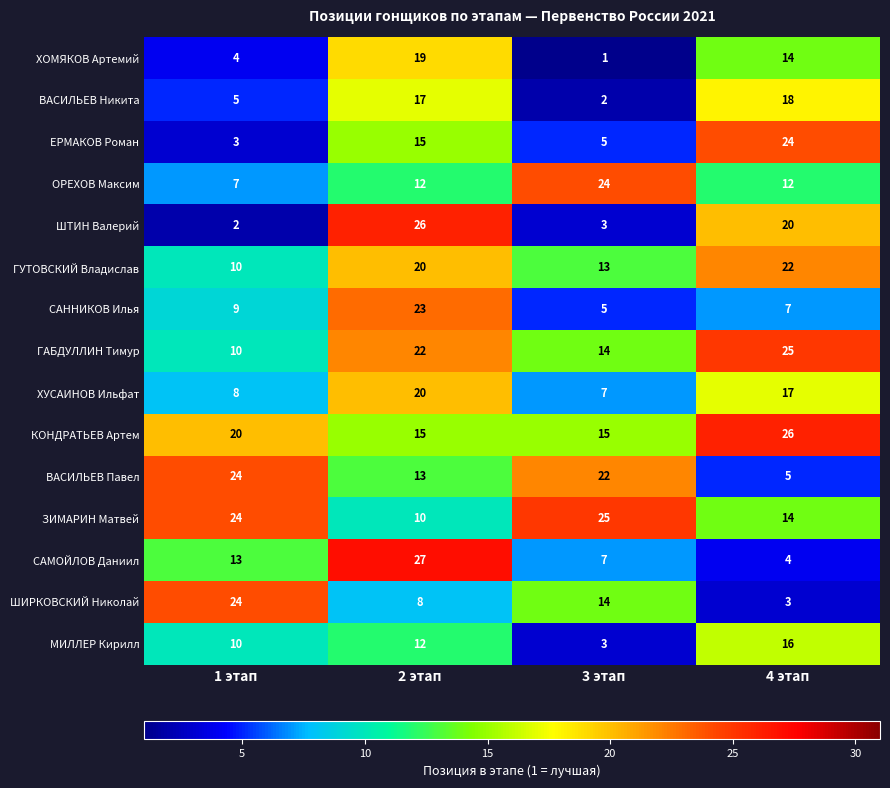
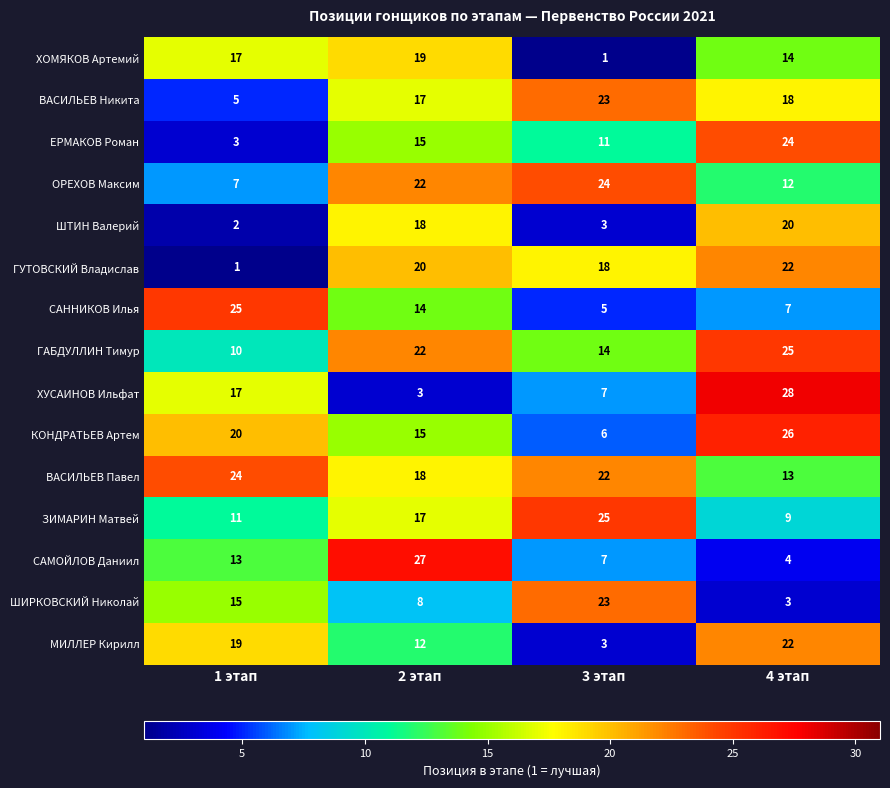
  {
    "ХОМЯКОВ Артемий": {
-     "1 этап": 4,
+     "1 этап": 17,
      "2 этап": 19,
      "3 этап": 1,
      "4 этап": 14
    },
    "ВАСИЛЬЕВ Никита": {
      "1 этап": 5,
      "2 этап": 17,
-     "3 этап": 2,
+     "3 этап": 23,
      "4 этап": 18
    },
    "ЕРМАКОВ Роман": {
      "1 этап": 3,
      "2 этап": 15,
-     "3 этап": 5,
+     "3 этап": 11,
      "4 этап": 24
    },
    "ОРЕХОВ Максим": {
      "1 этап": 7,
-     "2 этап": 12,
+     "2 этап": 22,
      "3 этап": 24,
      "4 этап": 12
    },
    "ШТИН Валерий": {
      "1 этап": 2,
-     "2 этап": 26,
+     "2 этап": 18,
      "3 этап": 3,
      "4 этап": 20
    },
    "ГУТОВСКИЙ Владислав": {
-     "1 этап": 10,
+     "1 этап": 1,
      "2 этап": 20,
-     "3 этап": 13,
+     "3 этап": 18,
      "4 этап": 22
    },
    "САННИКОВ Илья": {
-     "1 этап": 9,
-     "2 этап": 23,
+     "1 этап": 25,
+     "2 этап": 14,
      "3 этап": 5,
      "4 этап": 7
    },
    "ГАБДУЛЛИН Тимур": {
      "1 этап": 10,
      "2 этап": 22,
      "3 этап": 14,
      "4 этап": 25
    },
    "ХУСАИНОВ Ильфат": {
-     "1 этап": 8,
-     "2 этап": 20,
+     "1 этап": 17,
+     "2 этап": 3,
      "3 этап": 7,
-     "4 этап": 17
+     "4 этап": 28
    },
    "КОНДРАТЬЕВ Артем": {
      "1 этап": 20,
      "2 этап": 15,
-     "3 этап": 15,
+     "3 этап": 6,
      "4 этап": 26
    },
    "ВАСИЛЬЕВ Павел": {
      "1 этап": 24,
-     "2 этап": 13,
+     "2 этап": 18,
      "3 этап": 22,
-     "4 этап": 5
+     "4 этап": 13
    },
    "ЗИМАРИН Матвей": {
-     "1 этап": 24,
-     "2 этап": 10,
+     "1 этап": 11,
+     "2 этап": 17,
      "3 этап": 25,
-     "4 этап": 14
+     "4 этап": 9
    },
    "САМОЙЛОВ Даниил": {
      "1 этап": 13,
      "2 этап": 27,
      "3 этап": 7,
      "4 этап": 4
    },
    "ШИРКОВСКИЙ Николай": {
-     "1 этап": 24,
+     "1 этап": 15,
      "2 этап": 8,
-     "3 этап": 14,
+     "3 этап": 23,
      "4 этап": 3
    },
    "МИЛЛЕР Кирилл": {
-     "1 этап": 10,
+     "1 этап": 19,
      "2 этап": 12,
      "3 этап": 3,
-     "4 этап": 16
+     "4 этап": 22
    }
  }
